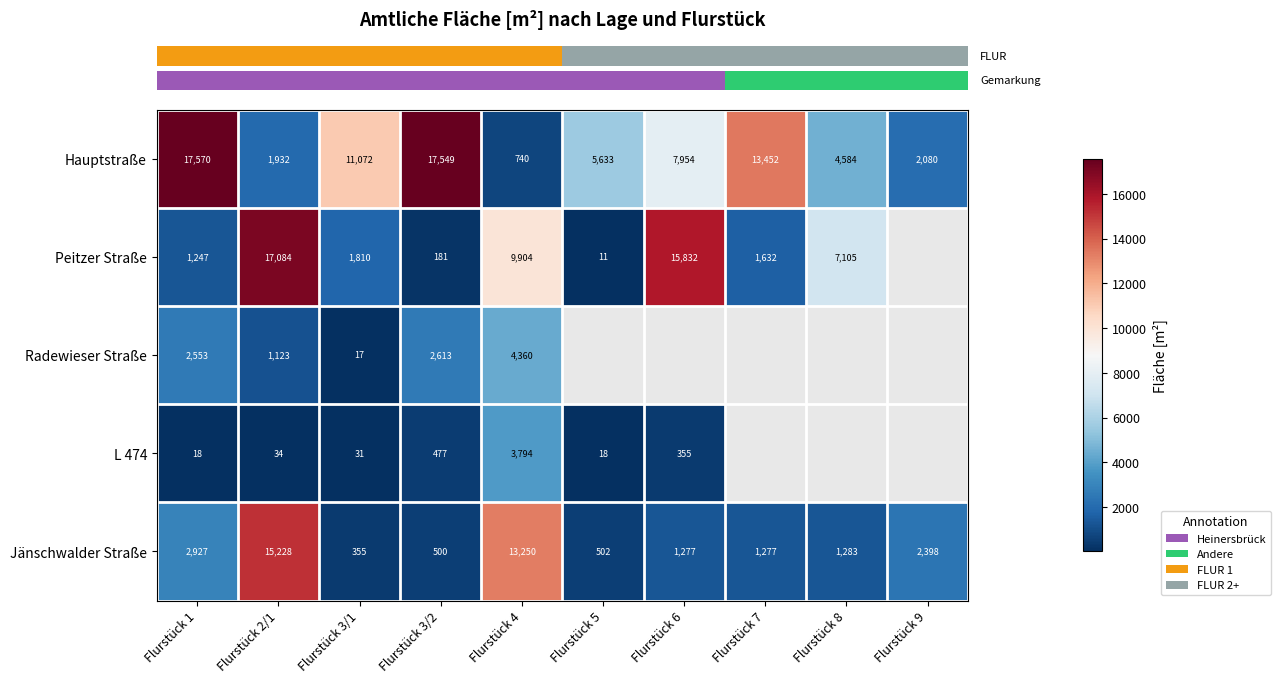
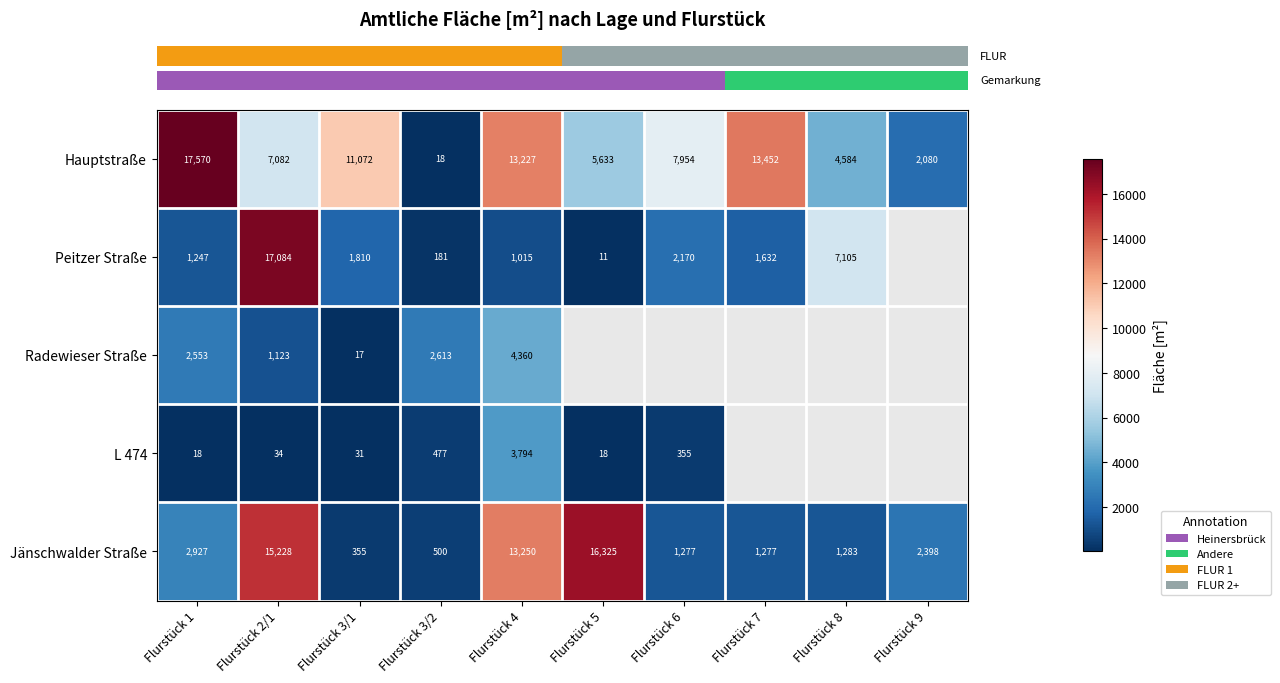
  {
    "Hauptstraße": {
      "Flurstück 1": "17,570",
-     "Flurstück 2/1": "1,932",
+     "Flurstück 2/1": "7,082",
      "Flurstück 3/1": "11,072",
-     "Flurstück 3/2": "17,549",
-     "Flurstück 4": "740",
+     "Flurstück 3/2": "18",
+     "Flurstück 4": "13,227",
      "Flurstück 5": "5,633",
      "Flurstück 6": "7,954",
      "Flurstück 7": "13,452",
      "Flurstück 8": "4,584",
      "Flurstück 9": "2,080"
    },
    "Peitzer Straße": {
      "Flurstück 1": "1,247",
      "Flurstück 2/1": "17,084",
      "Flurstück 3/1": "1,810",
      "Flurstück 3/2": "181",
-     "Flurstück 4": "9,904",
+     "Flurstück 4": "1,015",
      "Flurstück 5": "11",
-     "Flurstück 6": "15,832",
+     "Flurstück 6": "2,170",
      "Flurstück 7": "1,632",
      "Flurstück 8": "7,105"
    },
    "Radewieser Straße": {
      "Flurstück 1": "2,553",
      "Flurstück 2/1": "1,123",
      "Flurstück 3/1": "17",
      "Flurstück 3/2": "2,613",
      "Flurstück 4": "4,360"
    },
    "L 474": {
      "Flurstück 1": "18",
      "Flurstück 2/1": "34",
      "Flurstück 3/1": "31",
      "Flurstück 3/2": "477",
      "Flurstück 4": "3,794",
      "Flurstück 5": "18",
      "Flurstück 6": "355"
    },
    "Jänschwalder Straße": {
      "Flurstück 1": "2,927",
      "Flurstück 2/1": "15,228",
      "Flurstück 3/1": "355",
      "Flurstück 3/2": "500",
      "Flurstück 4": "13,250",
-     "Flurstück 5": "502",
+     "Flurstück 5": "16,325",
      "Flurstück 6": "1,277",
      "Flurstück 7": "1,277",
      "Flurstück 8": "1,283",
      "Flurstück 9": "2,398"
    }
  }
